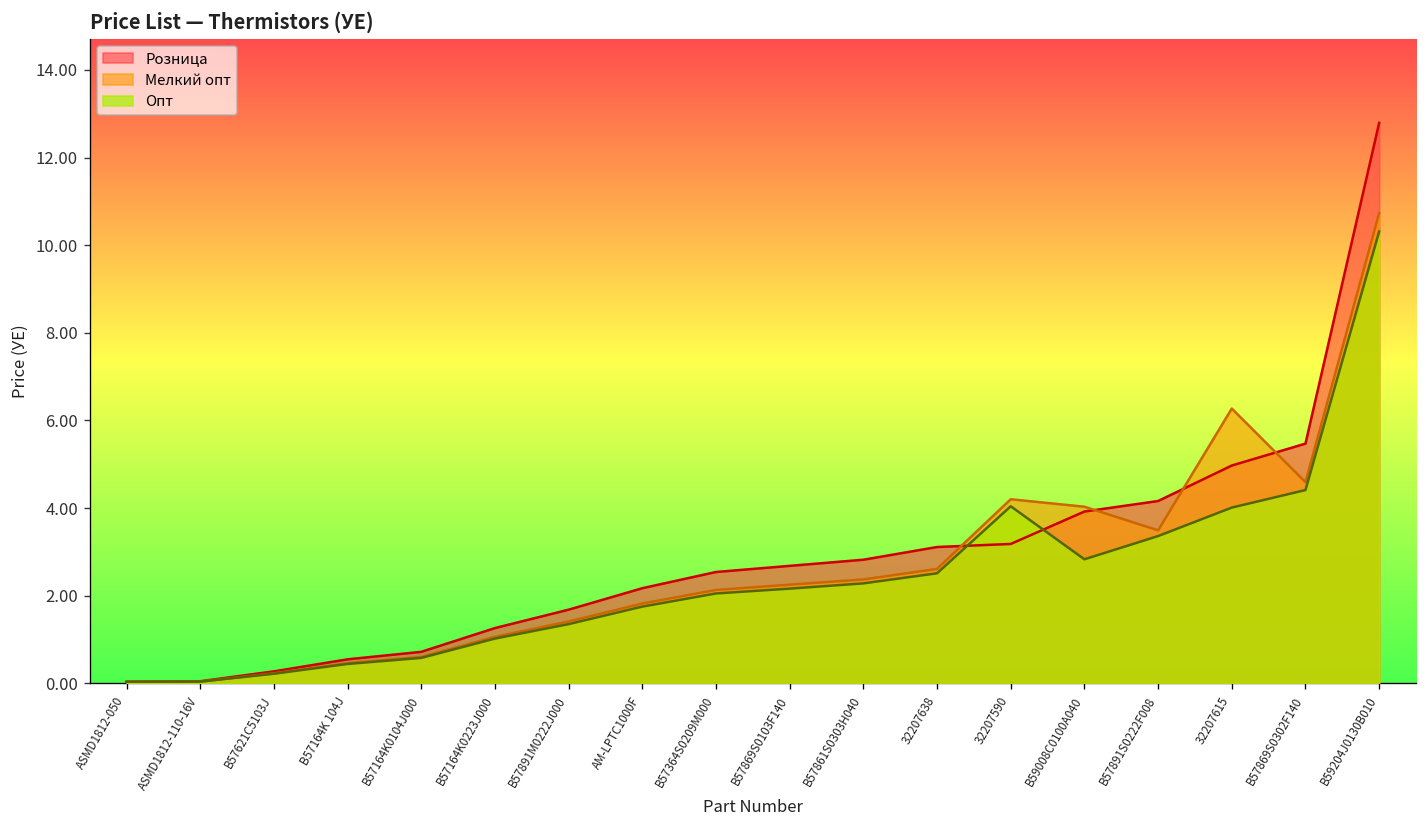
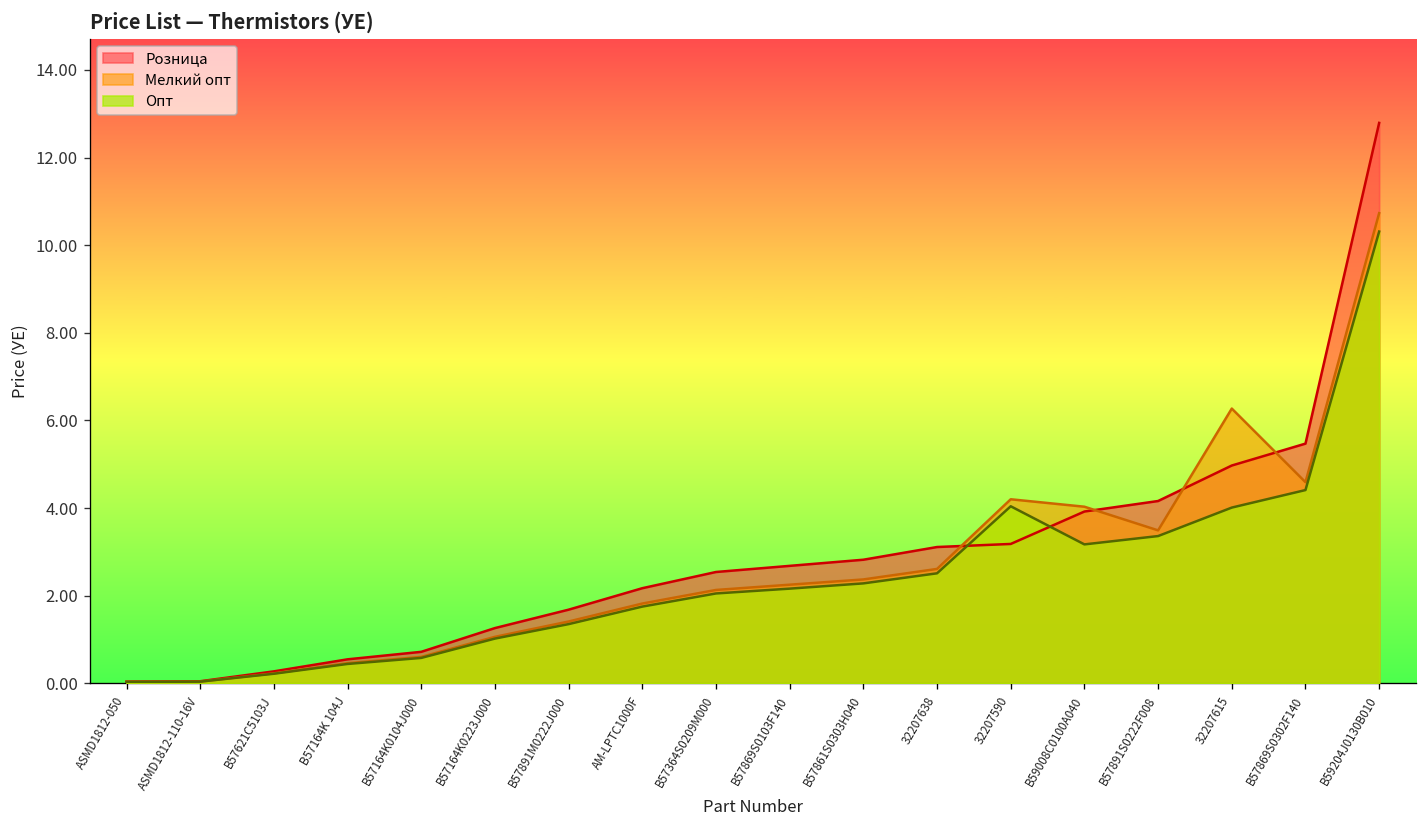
  {
    "Розница": {
      "B57164K 104J": 0.5,
      "B57164K0104J000": 0.7,
      "B57164K0223J000": 1.3,
      "B57891M0222J000": 1.7,
      "AM-LPTC1000F": 2.2,
      "B57364S0209M000": 2.5,
      "B57869S0103F140": 2.7,
      "B57861S0303H040": 2.8,
      "32207638": 3.1,
      "32207590": 3.2,
      "B59008C0100A040": 3.9,
      "B57891S0222F008": 4.2,
      "32207615": 5.0,
      "B57869S0302F140": 5.5,
      "B59204J0130B010": 12.8
    },
    "Мелкий опт": {
      "B57364S0209M000": 2.1,
      "B57869S0103F140": 2.3,
      "B57861S0303H040": 2.4,
      "32207638": 2.6,
      "32207590": 4.2,
      "B59008C0100A040": 4.0,
      "B57891S0222F008": 3.5,
      "32207615": 6.3,
      "B57869S0302F140": 4.6,
      "B59204J0130B010": 10.7
    },
    "Опт": {
      "B57364S0209M000": 2.1,
      "B57869S0103F140": 2.2,
      "B57861S0303H040": 2.3,
      "32207638": 2.5,
      "32207590": 4.0,
-     "B59008C0100A040": 2.8,
+     "B59008C0100A040": 3.2,
      "B57891S0222F008": 3.4,
      "32207615": 4.0,
      "B57869S0302F140": 4.4,
      "B59204J0130B010": 10.3
    }
  }
